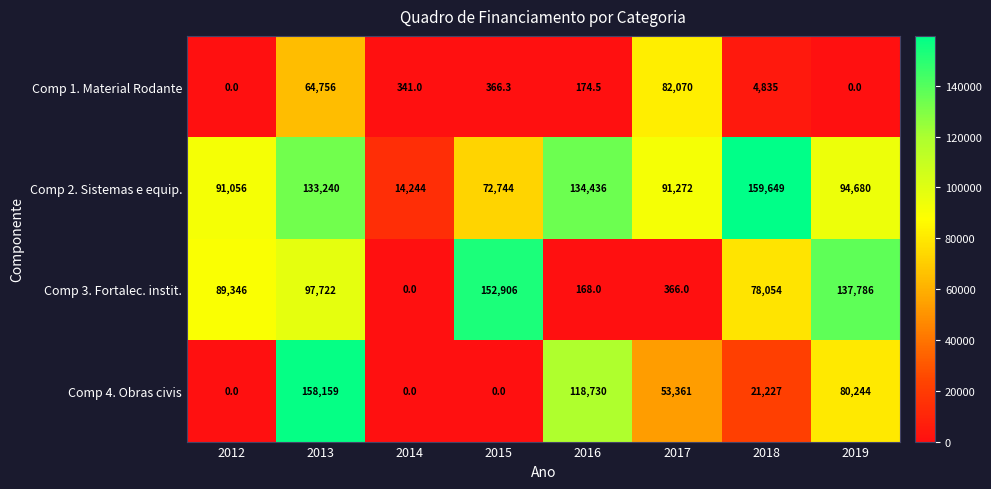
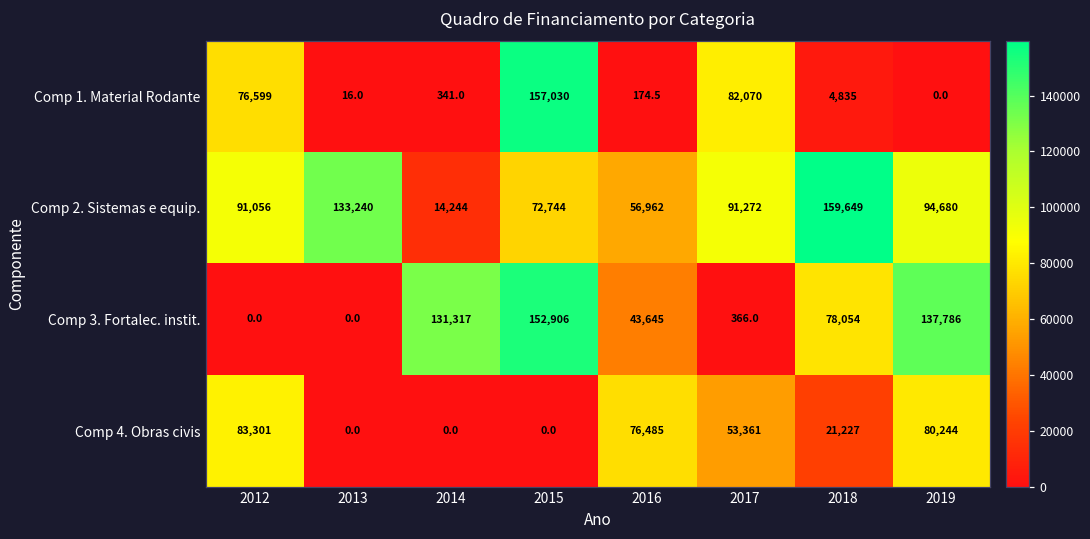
  {
    "Comp 1. Material Rodante": {
-     "2012": "0.0",
-     "2013": "64,756",
+     "2012": "76,599",
+     "2013": "16.0",
      "2014": "341.0",
-     "2015": "366.3",
+     "2015": "157,030",
      "2016": "174.5",
      "2017": "82,070",
      "2018": "4,835",
      "2019": "0.0"
    },
    "Comp 2. Sistemas e equip.": {
      "2012": "91,056",
      "2013": "133,240",
      "2014": "14,244",
      "2015": "72,744",
-     "2016": "134,436",
+     "2016": "56,962",
      "2017": "91,272",
      "2018": "159,649",
      "2019": "94,680"
    },
    "Comp 3. Fortalec. instit.": {
-     "2012": "89,346",
-     "2013": "97,722",
-     "2014": "0.0",
+     "2012": "0.0",
+     "2013": "0.0",
+     "2014": "131,317",
      "2015": "152,906",
-     "2016": "168.0",
+     "2016": "43,645",
      "2017": "366.0",
      "2018": "78,054",
      "2019": "137,786"
    },
    "Comp 4. Obras civis": {
-     "2012": "0.0",
-     "2013": "158,159",
+     "2012": "83,301",
+     "2013": "0.0",
      "2014": "0.0",
      "2015": "0.0",
-     "2016": "118,730",
+     "2016": "76,485",
      "2017": "53,361",
      "2018": "21,227",
      "2019": "80,244"
    }
  }
